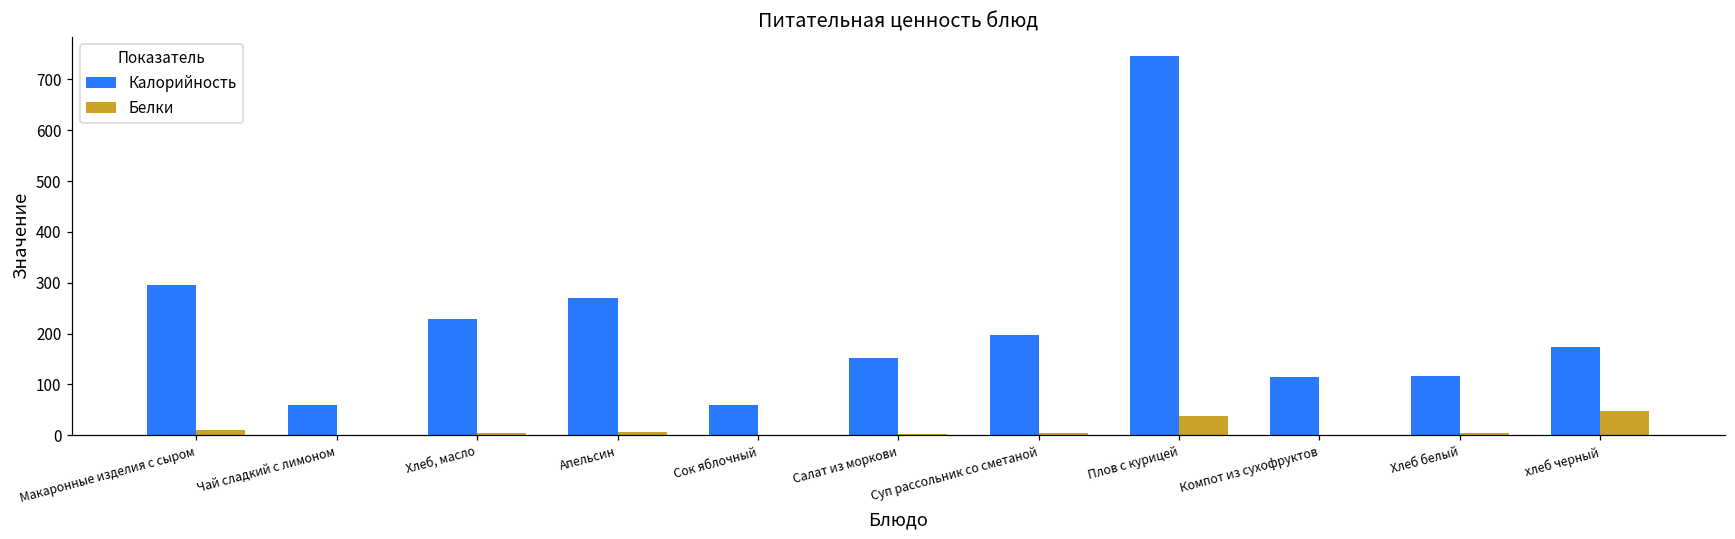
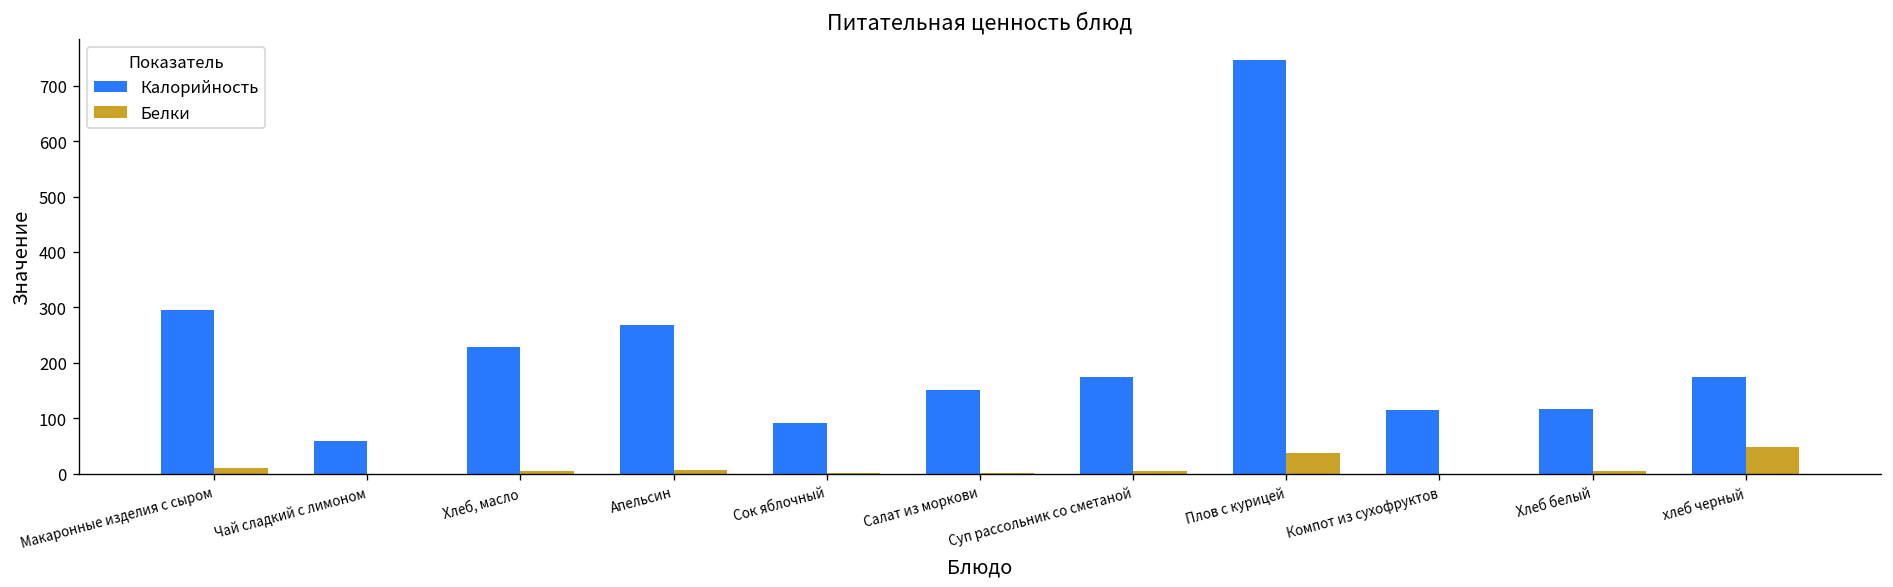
  {
    "Калорийность": {
      "Макаронные изделия с сыром": 290,
      "Чай сладкий с лимоном": 60,
      "Хлеб, масло": 230,
      "Апельсин": 270,
-     "Сок яблочный": 60,
+     "Сок яблочный": 90,
      "Салат из моркови": 150,
-     "Суп рассольник со сметаной": 200,
+     "Суп рассольник со сметаной": 170,
      "Плов с курицей": 750,
      "Компот из сухофруктов": 110,
      "Хлеб белый": 120,
      "хлеб черный": 170
    },
    "Белки": {
      "Макаронные изделия с сыром": 10,
      "Чай сладкий с лимоном": 0,
      "Апельсин": 10,
      "Плов с курицей": 40,
      "Компот из сухофруктов": 0,
      "хлеб черный": 50
    }
  }
